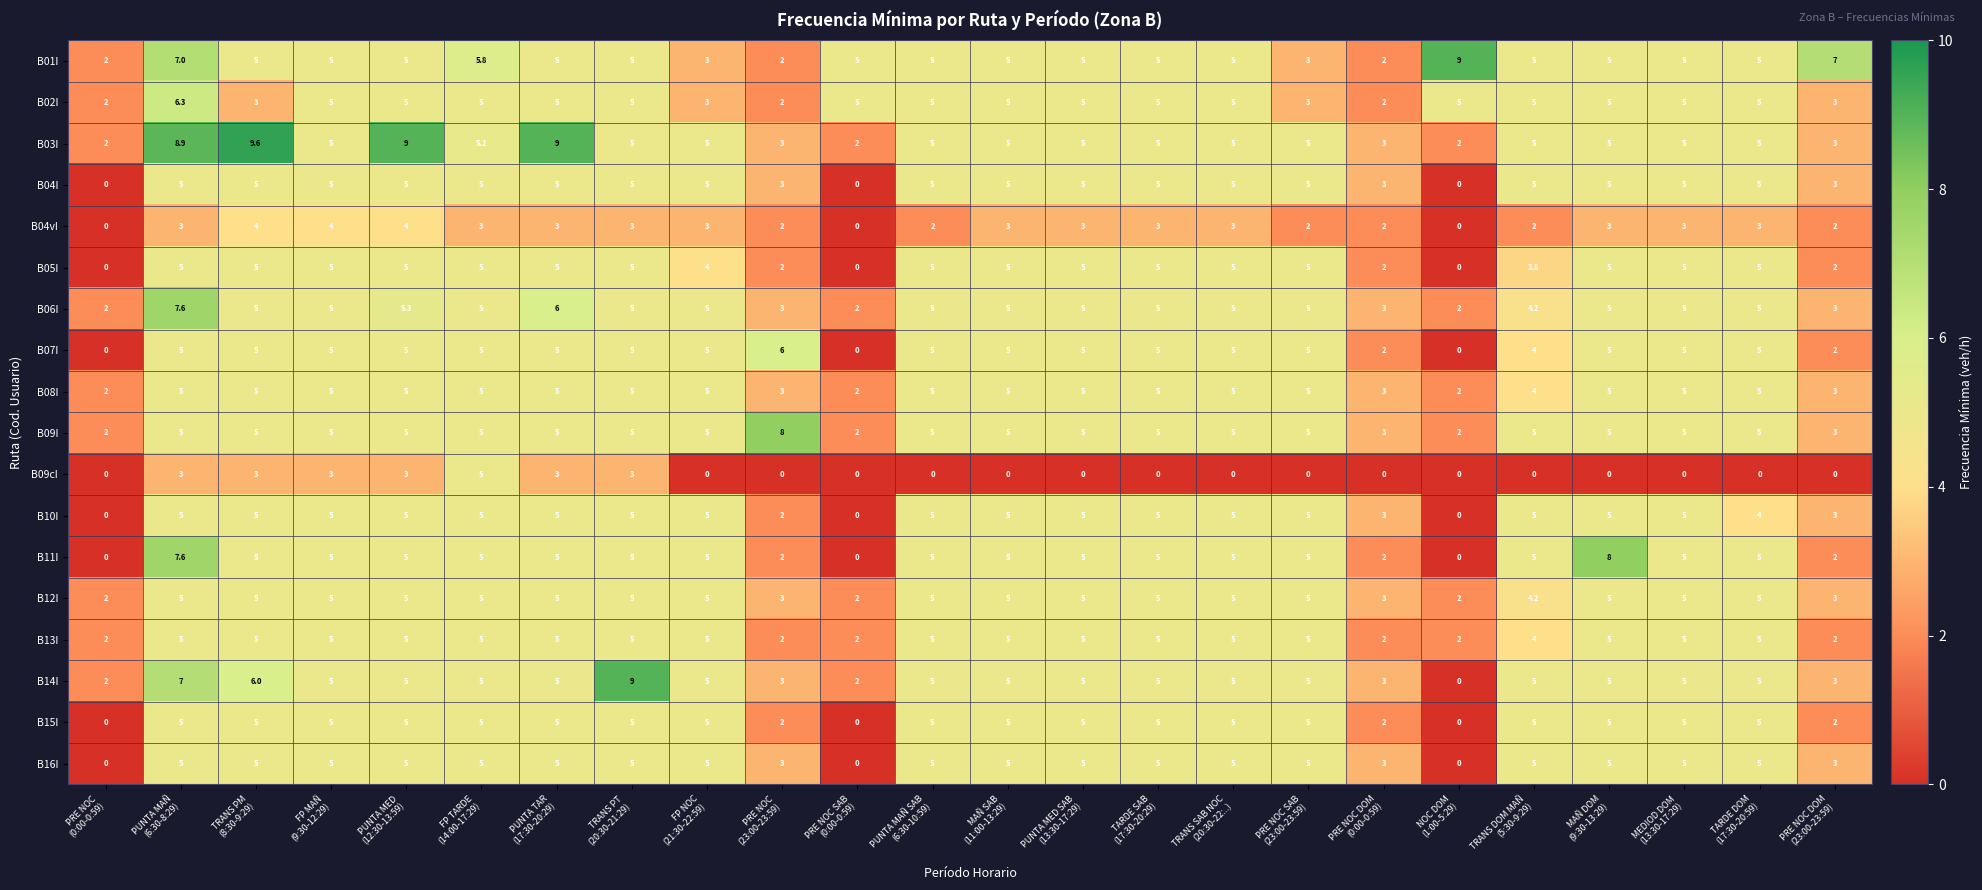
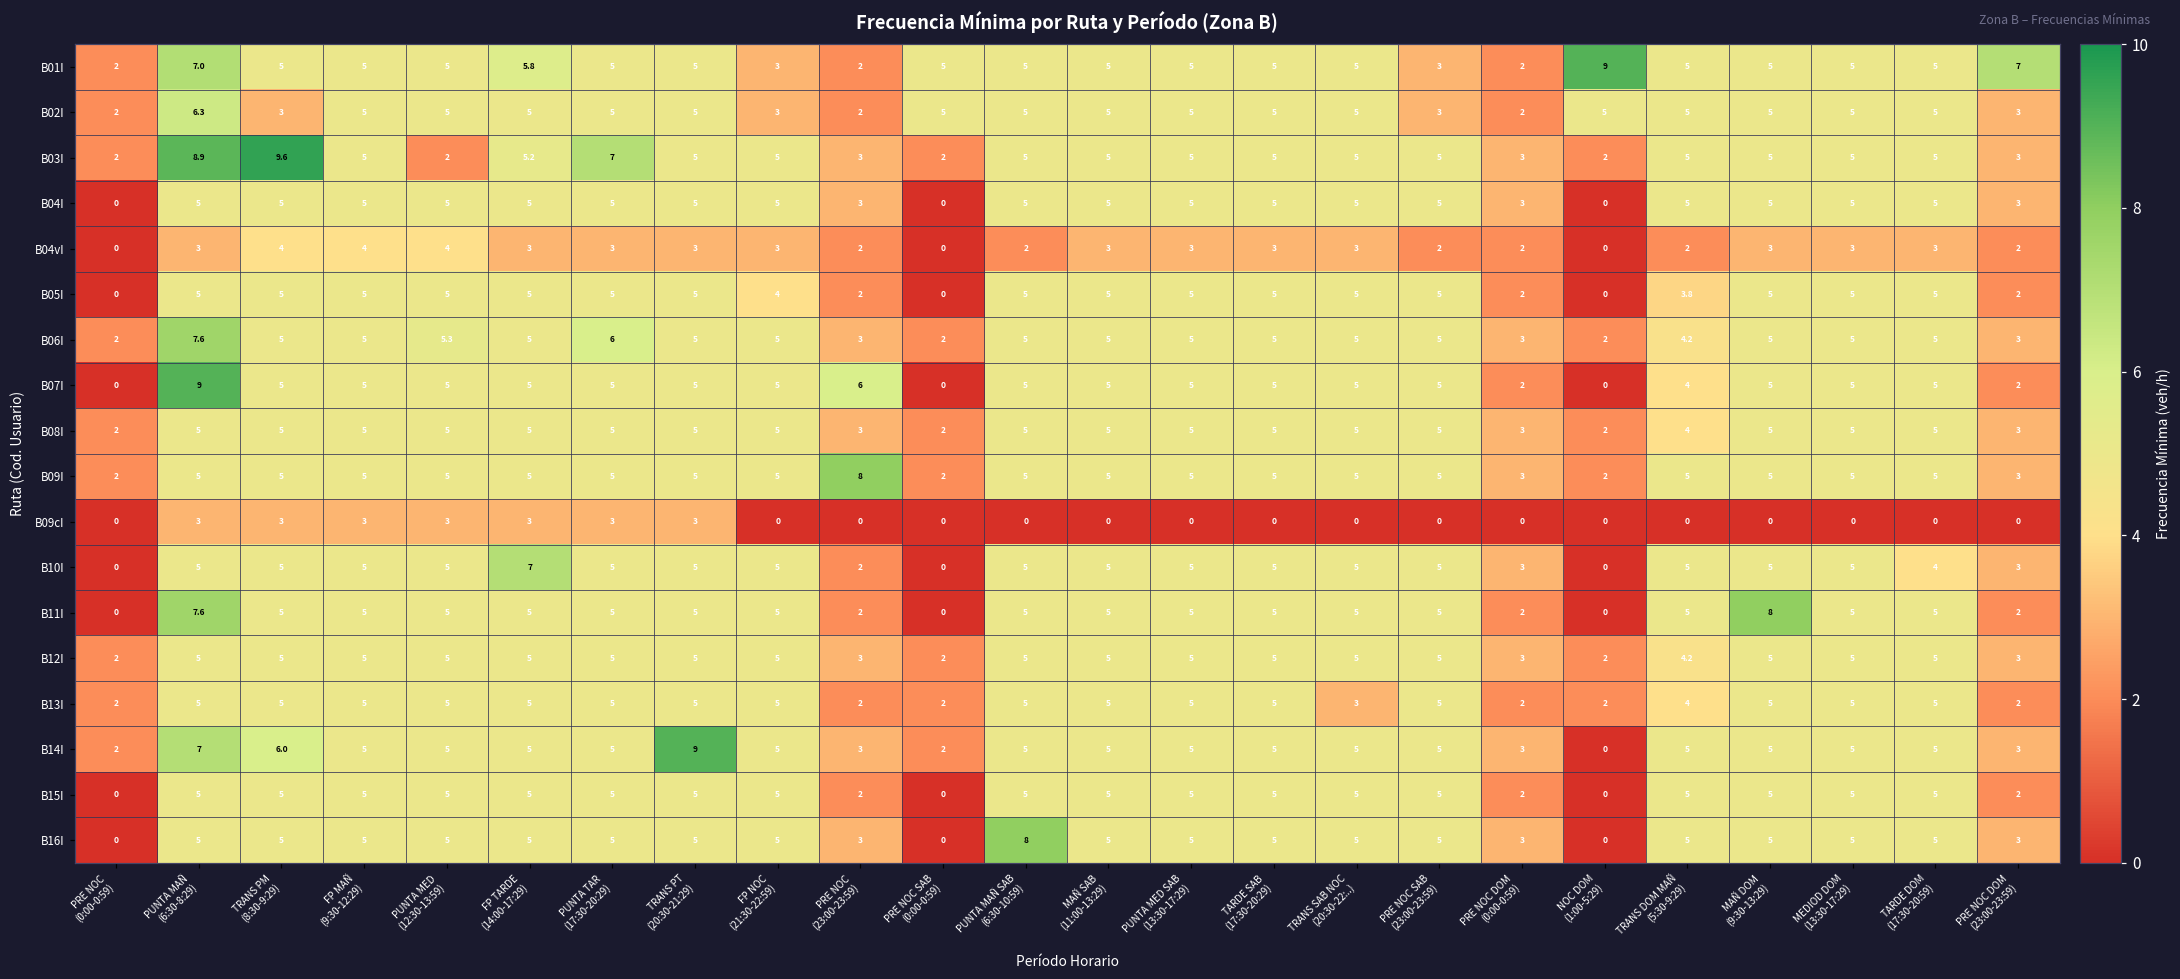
  {
    "B03I": {
      "PRE NOC (0:00-0:59)": 2,
      "PUNTA MAÑ (6:30-8:29)": 8.9,
      "TRANS PM (8:30-9:29)": 9.6,
      "FP MAÑ (9:30-12:29)": 5,
-     "PUNTA MED (12:30-13:59)": 9,
+     "PUNTA MED (12:30-13:59)": 2,
      "FP TARDE (14:00-17:29)": 5.2,
-     "PUNTA TAR (17:30-20:29)": 9,
+     "PUNTA TAR (17:30-20:29)": 7,
      "TRANS PT (20:30-21:29)": 5,
      "FP NOC (21:30-22:59)": 5,
      "PRE NOC (23:00-23:59)": 3,
      "PRE NOC SAB (0:00-0:59)": 2,
      "PUNTA MAÑ SAB (6:30-10:59)": 5,
      "MAÑ SAB (11:00-13:29)": 5,
      "PUNTA MED SAB (13:30-17:29)": 5,
      "TARDE SAB (17:30-20:29)": 5,
      "TRANS SAB NOC (20:30-22:..)": 5,
      "PRE NOC SAB (23:00-23:59)": 5,
      "PRE NOC DOM (0:00-0:59)": 3,
      "NOC DOM (1:00-5:29)": 2,
      "TRANS DOM MAÑ (5:30-9:29)": 5,
      "MAÑ DOM (9:30-13:29)": 5,
      "MEDIOD DOM (13:30-17:29)": 5,
      "TARDE DOM (17:30-20:59)": 5,
      "PRE NOC DOM (23:00-23:59)": 3
    },
    "B07I": {
      "PRE NOC (0:00-0:59)": 0,
-     "PUNTA MAÑ (6:30-8:29)": 5,
+     "PUNTA MAÑ (6:30-8:29)": 9,
      "TRANS PM (8:30-9:29)": 5,
      "FP MAÑ (9:30-12:29)": 5,
      "PUNTA MED (12:30-13:59)": 5,
      "FP TARDE (14:00-17:29)": 5,
      "PUNTA TAR (17:30-20:29)": 5,
      "TRANS PT (20:30-21:29)": 5,
      "FP NOC (21:30-22:59)": 5,
      "PRE NOC (23:00-23:59)": 6,
      "PRE NOC SAB (0:00-0:59)": 0,
      "PUNTA MAÑ SAB (6:30-10:59)": 5,
      "MAÑ SAB (11:00-13:29)": 5,
      "PUNTA MED SAB (13:30-17:29)": 5,
      "TARDE SAB (17:30-20:29)": 5,
      "TRANS SAB NOC (20:30-22:..)": 5,
      "PRE NOC SAB (23:00-23:59)": 5,
      "PRE NOC DOM (0:00-0:59)": 2,
      "NOC DOM (1:00-5:29)": 0,
      "TRANS DOM MAÑ (5:30-9:29)": 4,
      "MAÑ DOM (9:30-13:29)": 5,
      "MEDIOD DOM (13:30-17:29)": 5,
      "TARDE DOM (17:30-20:59)": 5,
      "PRE NOC DOM (23:00-23:59)": 2
    },
    "B09cI": {
      "PRE NOC (0:00-0:59)": 0,
      "PUNTA MAÑ (6:30-8:29)": 3,
      "TRANS PM (8:30-9:29)": 3,
      "FP MAÑ (9:30-12:29)": 3,
      "PUNTA MED (12:30-13:59)": 3,
-     "FP TARDE (14:00-17:29)": 5,
+     "FP TARDE (14:00-17:29)": 3,
      "PUNTA TAR (17:30-20:29)": 3,
      "TRANS PT (20:30-21:29)": 3,
      "FP NOC (21:30-22:59)": 0,
      "PRE NOC (23:00-23:59)": 0,
      "PRE NOC SAB (0:00-0:59)": 0,
      "PUNTA MAÑ SAB (6:30-10:59)": 0,
      "MAÑ SAB (11:00-13:29)": 0,
      "PUNTA MED SAB (13:30-17:29)": 0,
      "TARDE SAB (17:30-20:29)": 0,
      "TRANS SAB NOC (20:30-22:..)": 0,
      "PRE NOC SAB (23:00-23:59)": 0,
      "PRE NOC DOM (0:00-0:59)": 0,
      "NOC DOM (1:00-5:29)": 0,
      "TRANS DOM MAÑ (5:30-9:29)": 0,
      "MAÑ DOM (9:30-13:29)": 0,
      "MEDIOD DOM (13:30-17:29)": 0,
      "TARDE DOM (17:30-20:59)": 0,
      "PRE NOC DOM (23:00-23:59)": 0
    },
    "B10I": {
      "PRE NOC (0:00-0:59)": 0,
      "PUNTA MAÑ (6:30-8:29)": 5,
      "TRANS PM (8:30-9:29)": 5,
      "FP MAÑ (9:30-12:29)": 5,
      "PUNTA MED (12:30-13:59)": 5,
-     "FP TARDE (14:00-17:29)": 5,
+     "FP TARDE (14:00-17:29)": 7,
      "PUNTA TAR (17:30-20:29)": 5,
      "TRANS PT (20:30-21:29)": 5,
      "FP NOC (21:30-22:59)": 5,
      "PRE NOC (23:00-23:59)": 2,
      "PRE NOC SAB (0:00-0:59)": 0,
      "PUNTA MAÑ SAB (6:30-10:59)": 5,
      "MAÑ SAB (11:00-13:29)": 5,
      "PUNTA MED SAB (13:30-17:29)": 5,
      "TARDE SAB (17:30-20:29)": 5,
      "TRANS SAB NOC (20:30-22:..)": 5,
      "PRE NOC SAB (23:00-23:59)": 5,
      "PRE NOC DOM (0:00-0:59)": 3,
      "NOC DOM (1:00-5:29)": 0,
      "TRANS DOM MAÑ (5:30-9:29)": 5,
      "MAÑ DOM (9:30-13:29)": 5,
      "MEDIOD DOM (13:30-17:29)": 5,
      "TARDE DOM (17:30-20:59)": 4,
      "PRE NOC DOM (23:00-23:59)": 3
    },
    "B13I": {
      "PRE NOC (0:00-0:59)": 2,
      "PUNTA MAÑ (6:30-8:29)": 5,
      "TRANS PM (8:30-9:29)": 5,
      "FP MAÑ (9:30-12:29)": 5,
      "PUNTA MED (12:30-13:59)": 5,
      "FP TARDE (14:00-17:29)": 5,
      "PUNTA TAR (17:30-20:29)": 5,
      "TRANS PT (20:30-21:29)": 5,
      "FP NOC (21:30-22:59)": 5,
      "PRE NOC (23:00-23:59)": 2,
      "PRE NOC SAB (0:00-0:59)": 2,
      "PUNTA MAÑ SAB (6:30-10:59)": 5,
      "MAÑ SAB (11:00-13:29)": 5,
      "PUNTA MED SAB (13:30-17:29)": 5,
      "TARDE SAB (17:30-20:29)": 5,
-     "TRANS SAB NOC (20:30-22:..)": 5,
+     "TRANS SAB NOC (20:30-22:..)": 3,
      "PRE NOC SAB (23:00-23:59)": 5,
      "PRE NOC DOM (0:00-0:59)": 2,
      "NOC DOM (1:00-5:29)": 2,
      "TRANS DOM MAÑ (5:30-9:29)": 4,
      "MAÑ DOM (9:30-13:29)": 5,
      "MEDIOD DOM (13:30-17:29)": 5,
      "TARDE DOM (17:30-20:59)": 5,
      "PRE NOC DOM (23:00-23:59)": 2
    },
    "B16I": {
      "PRE NOC (0:00-0:59)": 0,
      "PUNTA MAÑ (6:30-8:29)": 5,
      "TRANS PM (8:30-9:29)": 5,
      "FP MAÑ (9:30-12:29)": 5,
      "PUNTA MED (12:30-13:59)": 5,
      "FP TARDE (14:00-17:29)": 5,
      "PUNTA TAR (17:30-20:29)": 5,
      "TRANS PT (20:30-21:29)": 5,
      "FP NOC (21:30-22:59)": 5,
      "PRE NOC (23:00-23:59)": 3,
      "PRE NOC SAB (0:00-0:59)": 0,
-     "PUNTA MAÑ SAB (6:30-10:59)": 5,
+     "PUNTA MAÑ SAB (6:30-10:59)": 8,
      "MAÑ SAB (11:00-13:29)": 5,
      "PUNTA MED SAB (13:30-17:29)": 5,
      "TARDE SAB (17:30-20:29)": 5,
      "TRANS SAB NOC (20:30-22:..)": 5,
      "PRE NOC SAB (23:00-23:59)": 5,
      "PRE NOC DOM (0:00-0:59)": 3,
      "NOC DOM (1:00-5:29)": 0,
      "TRANS DOM MAÑ (5:30-9:29)": 5,
      "MAÑ DOM (9:30-13:29)": 5,
      "MEDIOD DOM (13:30-17:29)": 5,
      "TARDE DOM (17:30-20:59)": 5,
      "PRE NOC DOM (23:00-23:59)": 3
    }
  }
